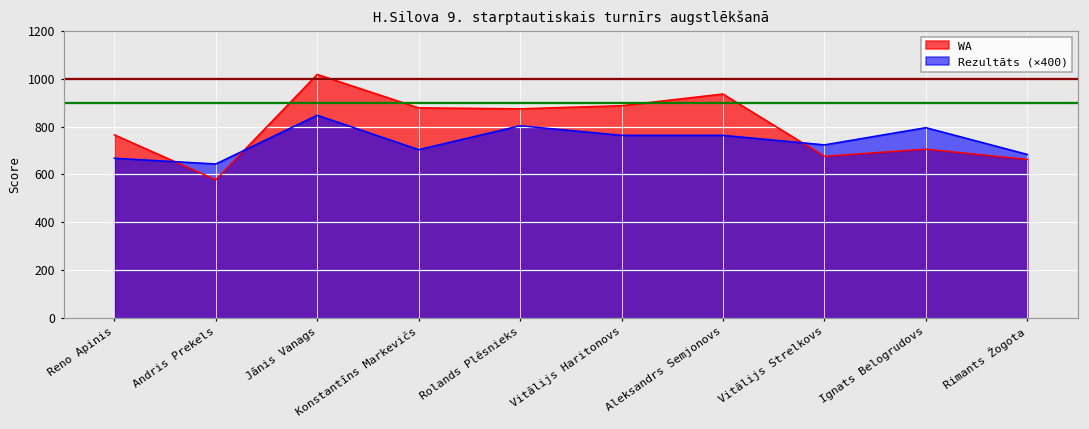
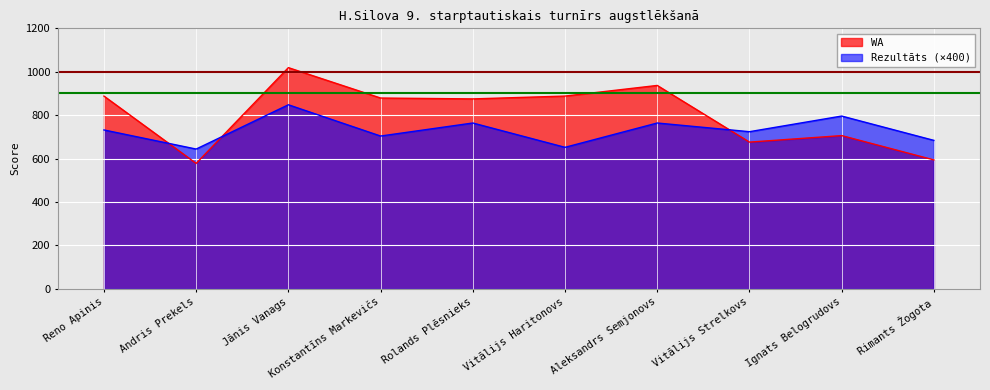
  {
    "WA": {
-     "Reno Apinis": 770,
+     "Reno Apinis": 890,
      "Andris Prekels": 580,
      "Jānis Vanags": 1020,
      "Konstantīns Markevičs": 880,
      "Rolands Plēsnieks": 880,
      "Vitālijs Haritonovs": 890,
      "Aleksandrs Semjonovs": 940,
      "Vitālijs Strelkovs": 680,
      "Ignats Belogrudovs": 710,
-     "Rimants Žogota": 660
+     "Rimants Žogota": 590
    },
    "Rezultāts (×400)": {
-     "Reno Apinis": 670,
+     "Reno Apinis": 730,
      "Andris Prekels": 640,
      "Jānis Vanags": 850,
      "Konstantīns Markevičs": 700,
-     "Rolands Plēsnieks": 800,
-     "Vitālijs Haritonovs": 760,
+     "Rolands Plēsnieks": 760,
+     "Vitālijs Haritonovs": 650,
      "Aleksandrs Semjonovs": 760,
      "Vitālijs Strelkovs": 720,
      "Ignats Belogrudovs": 800,
      "Rimants Žogota": 680
    }
  }
